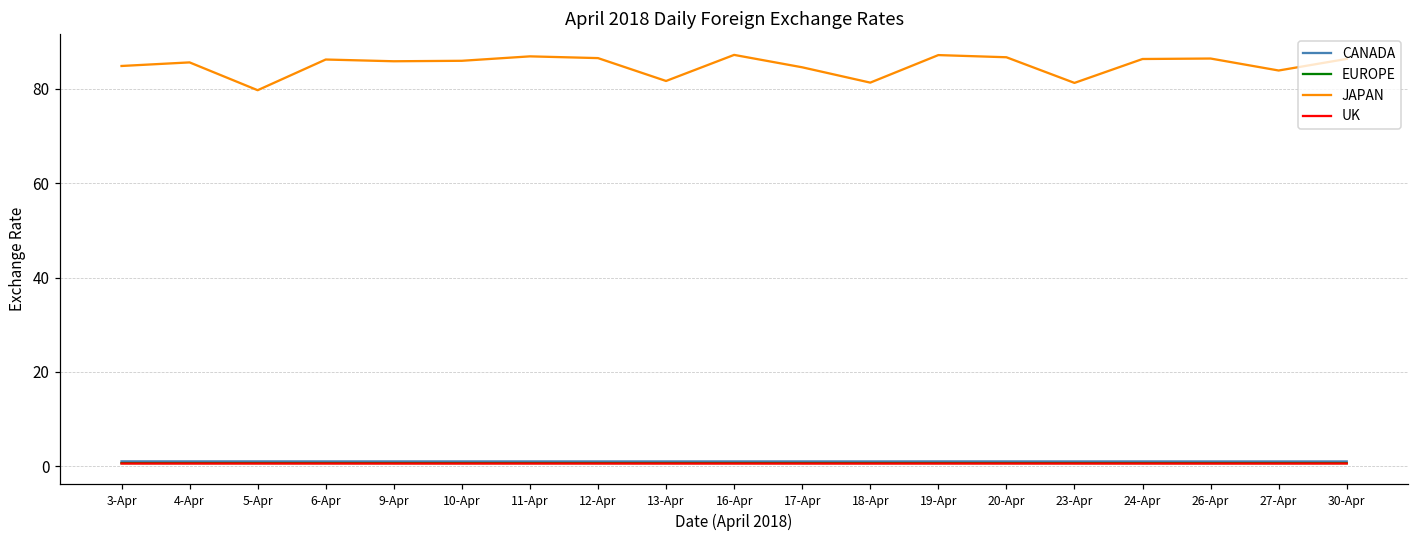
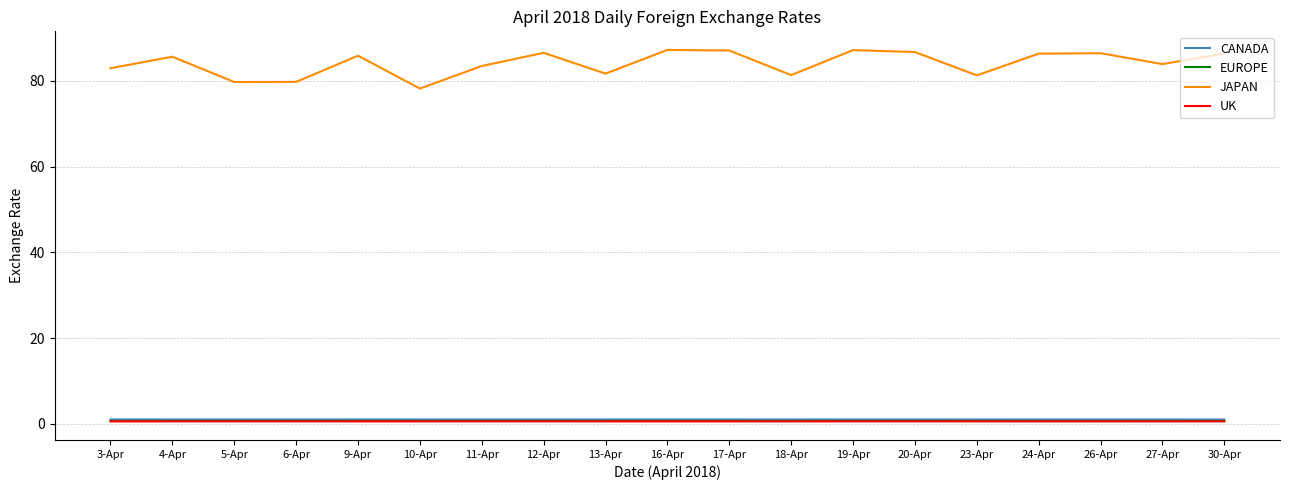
  {
    "JAPAN": {
-     "3-Apr": 85,
+     "3-Apr": 83,
      "4-Apr": 86,
      "5-Apr": 80,
-     "6-Apr": 86,
+     "6-Apr": 80,
      "9-Apr": 86,
-     "10-Apr": 86,
-     "11-Apr": 87,
+     "10-Apr": 78,
+     "11-Apr": 83,
      "12-Apr": 87,
      "13-Apr": 82,
      "16-Apr": 87,
-     "17-Apr": 85,
+     "17-Apr": 87,
      "18-Apr": 81,
      "19-Apr": 87,
      "20-Apr": 87,
      "23-Apr": 81,
      "24-Apr": 86,
      "26-Apr": 86,
      "27-Apr": 84
    }
  }
